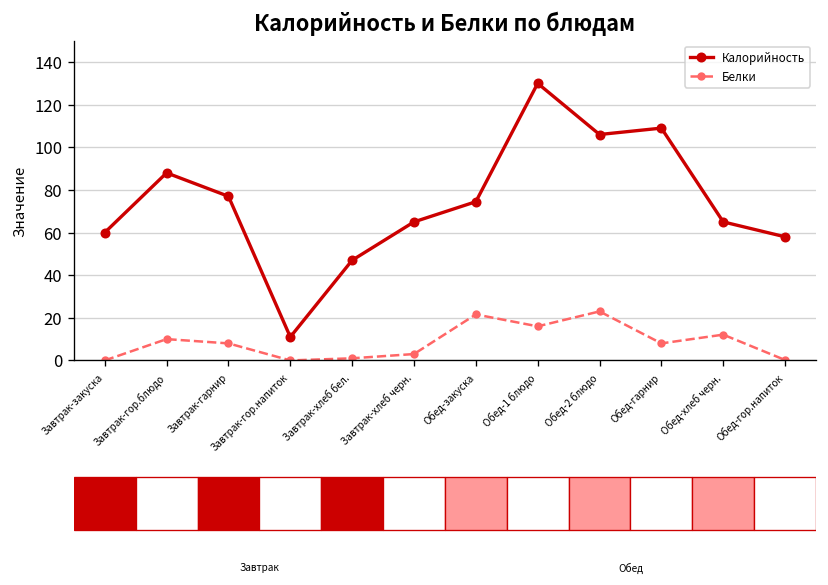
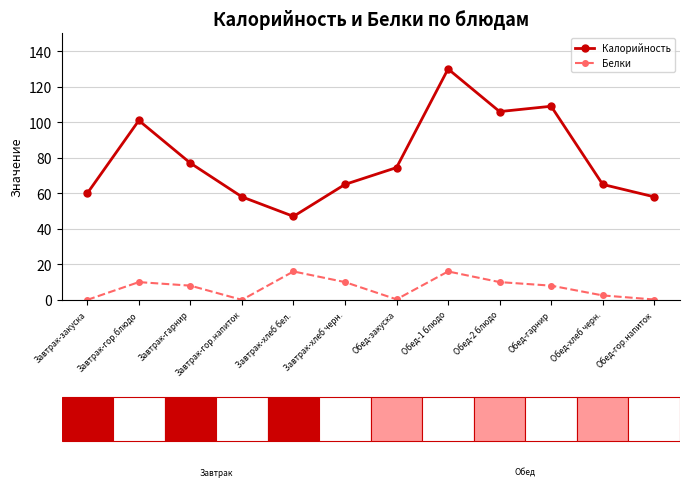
  {
    "Калорийность": {
      "Завтрак-закуска": 60,
-     "Завтрак-гор.блюдо": 88,
+     "Завтрак-гор.блюдо": 101,
      "Завтрак-гарнир": 77,
-     "Завтрак-гор.напиток": 11,
+     "Завтрак-гор.напиток": 58,
      "Завтрак-хлеб бел.": 47,
      "Завтрак-хлеб черн.": 65,
      "Обед-закуска": 74,
      "Обед-1 блюдо": 130,
      "Обед-2 блюдо": 106,
      "Обед-гарнир": 109,
      "Обед-хлеб черн.": 65,
      "Обед-гор.напиток": 58
    },
    "Белки": {
      "Завтрак-закуска": 0,
      "Завтрак-гор.блюдо": 10,
      "Завтрак-гарнир": 8,
      "Завтрак-гор.напиток": 0,
-     "Завтрак-хлеб бел.": 1,
-     "Завтрак-хлеб черн.": 3,
-     "Обед-закуска": 22,
+     "Завтрак-хлеб бел.": 16,
+     "Завтрак-хлеб черн.": 10,
+     "Обед-закуска": 0,
      "Обед-1 блюдо": 16,
-     "Обед-2 блюдо": 23,
+     "Обед-2 блюдо": 10,
      "Обед-гарнир": 8,
-     "Обед-хлеб черн.": 12,
+     "Обед-хлеб черн.": 3,
      "Обед-гор.напиток": 0
    }
  }
